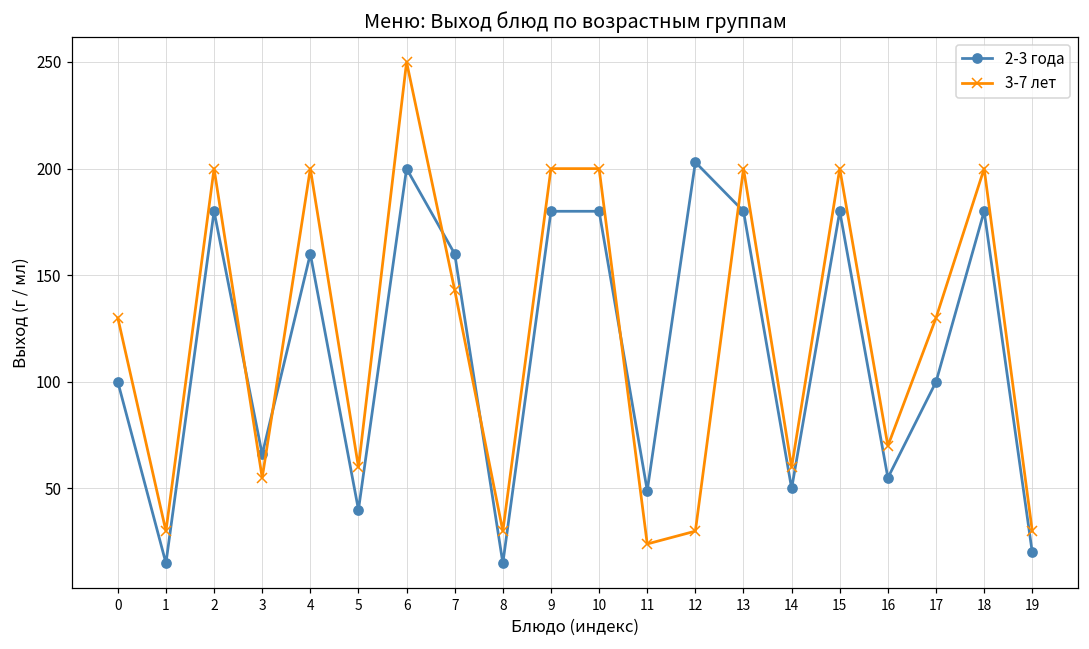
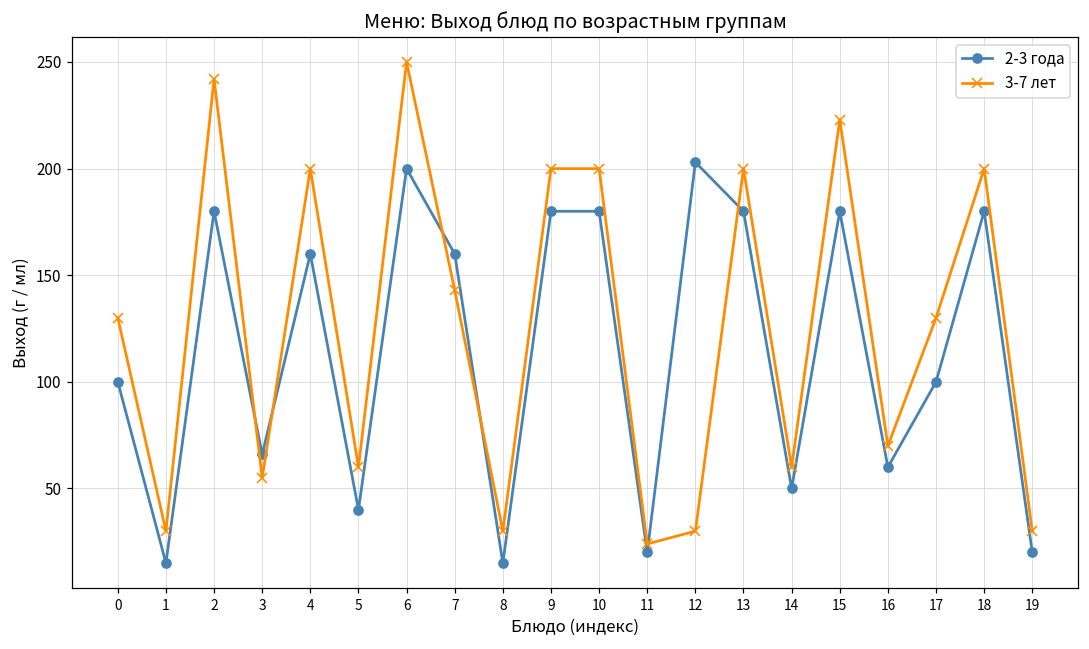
  {
    "2-3 года": {
      "0": 100,
      "1": 15,
      "2": 180,
      "3": 66,
      "4": 160,
      "5": 40,
      "6": 200,
      "7": 160,
      "8": 15,
      "9": 180,
      "10": 180,
-     "11": 49,
+     "11": 20,
      "12": 203,
      "13": 180,
      "14": 50,
      "15": 180,
-     "16": 55,
+     "16": 60,
      "17": 100,
      "18": 180,
      "19": 20
    },
    "3-7 лет": {
      "0": 130,
      "1": 30,
-     "2": 200,
+     "2": 242,
      "3": 55,
      "4": 200,
      "5": 60,
      "6": 250,
      "7": 143,
      "8": 30,
      "9": 200,
      "10": 200,
      "11": 24,
      "12": 30,
      "13": 200,
      "14": 60,
-     "15": 200,
+     "15": 223,
      "16": 70,
      "17": 130,
      "18": 200,
      "19": 30
    }
  }
